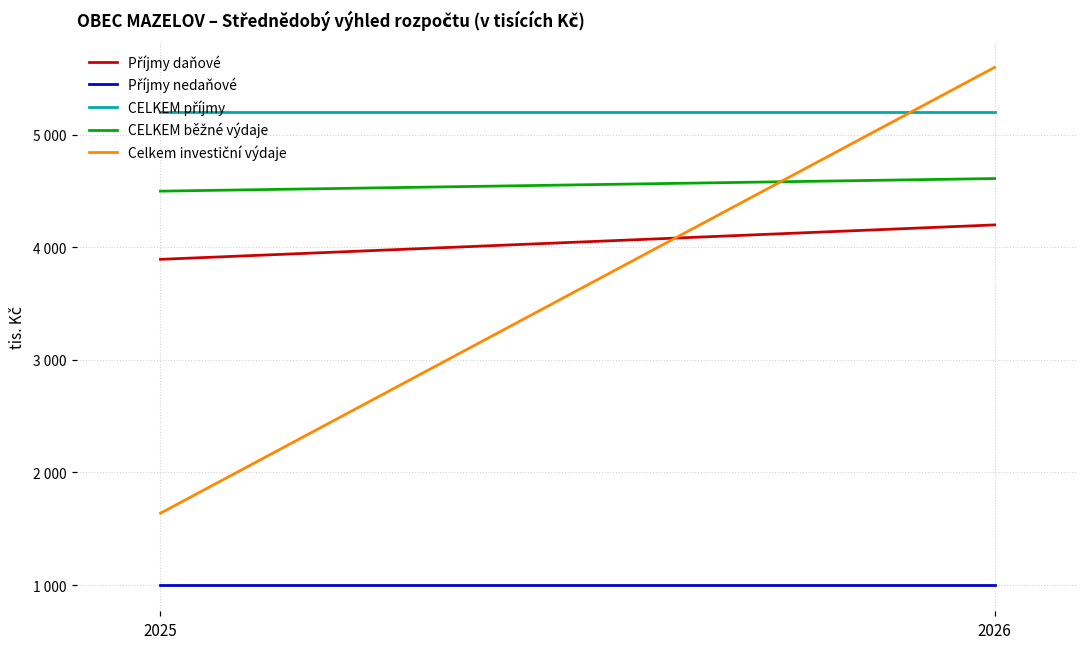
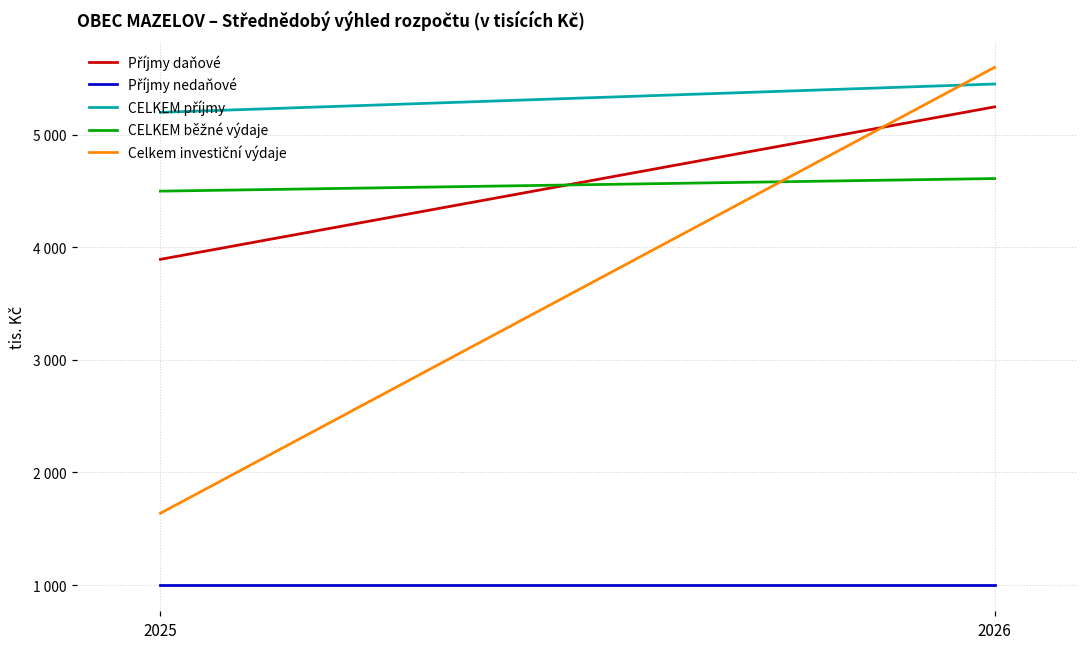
  {
    "Příjmy daňové": {
      "2025": 3890,
-     "2026": 4200
+     "2026": 5250
    },
    "Příjmy nedaňové": {
      "2025": 1000,
      "2026": 1000
    },
    "CELKEM příjmy": {
      "2025": 5200,
-     "2026": 5200
+     "2026": 5450
    },
    "CELKEM běžné výdaje": {
      "2025": 4500,
      "2026": 4610
    },
    "Celkem investiční výdaje": {
      "2025": 1640,
      "2026": 5600
    }
  }
